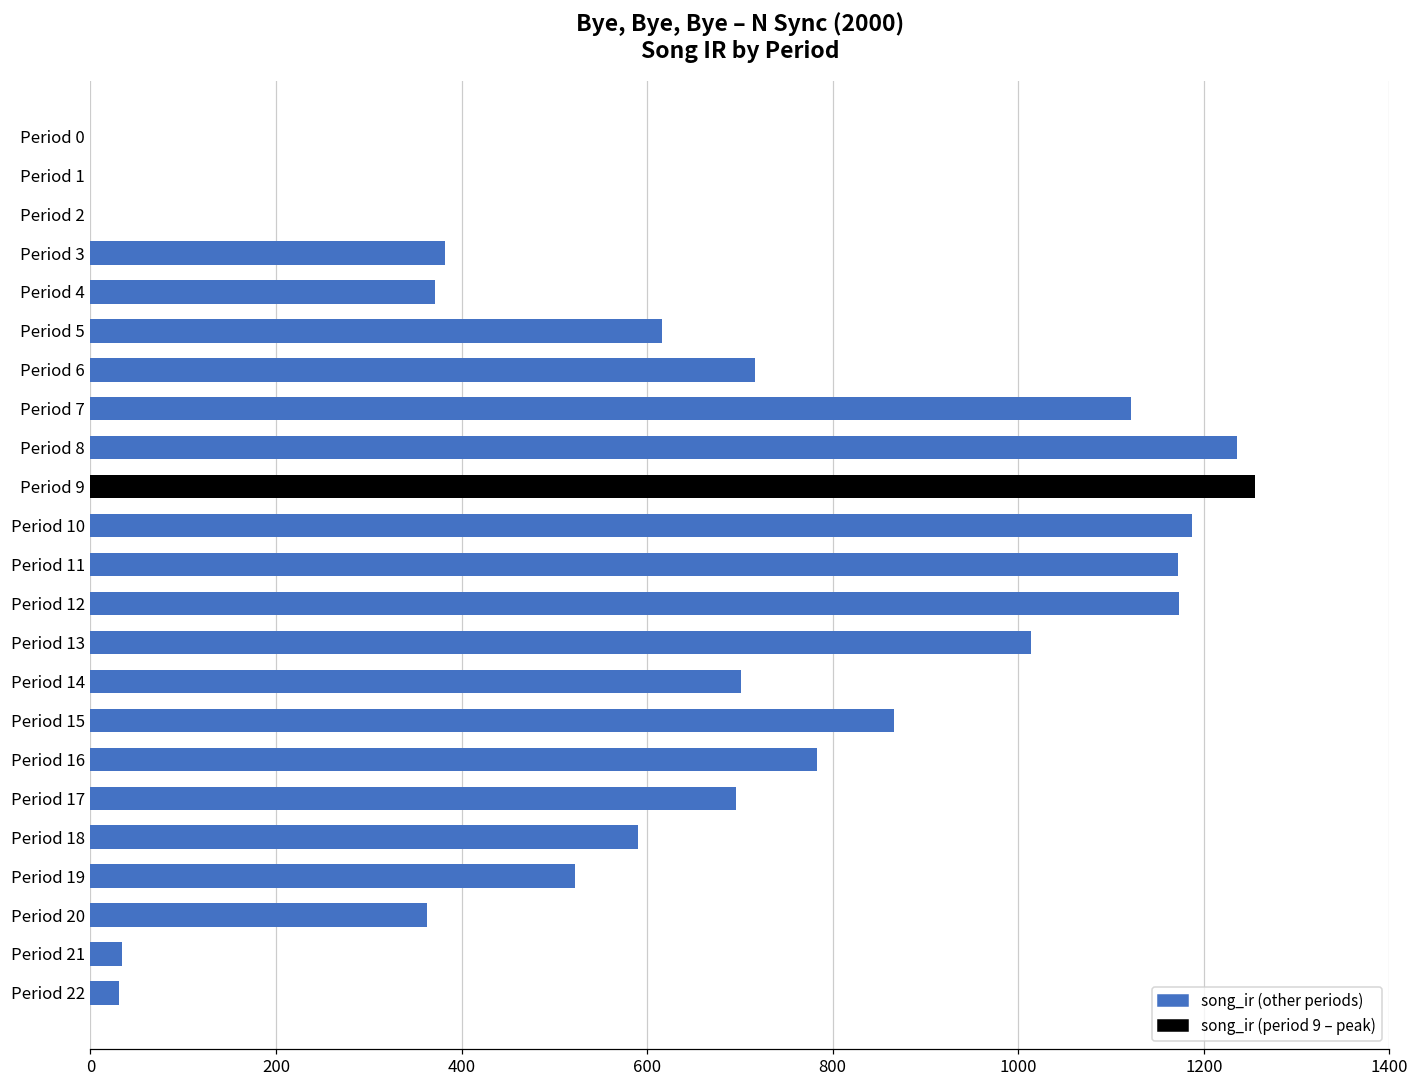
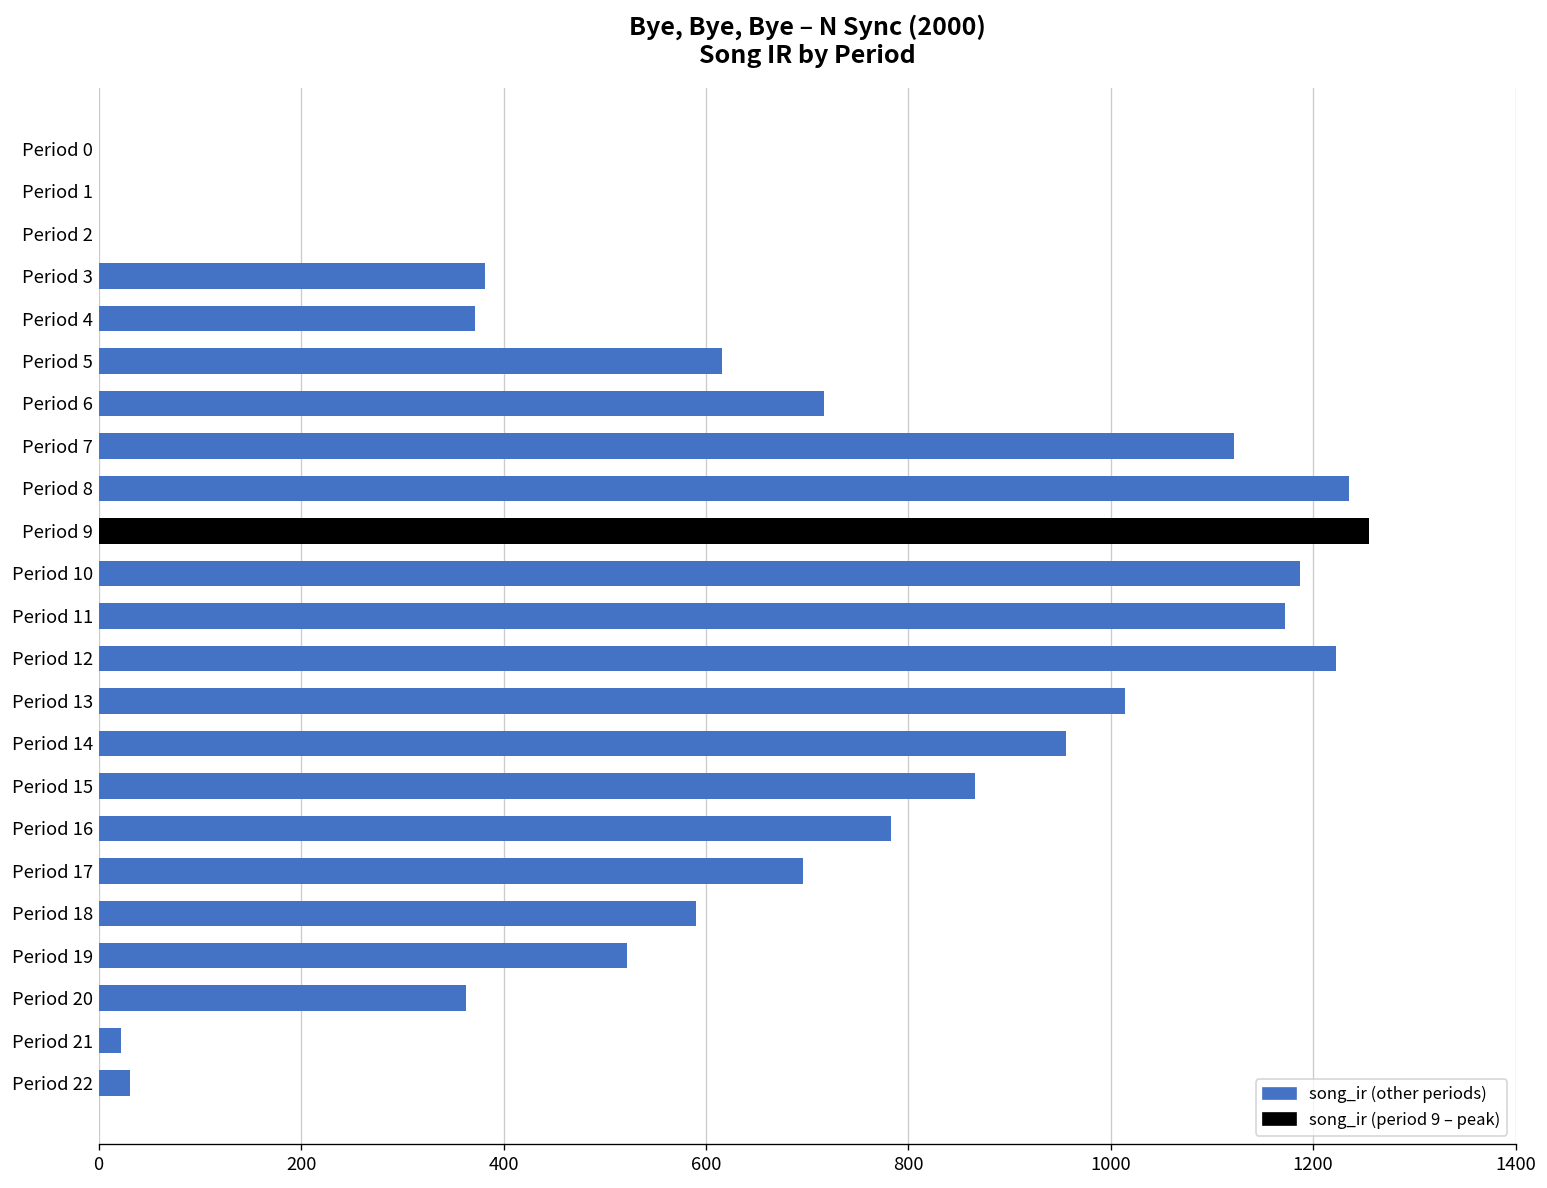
  {
    "Period 0": 0,
    "Period 1": 0,
    "Period 2": 0,
    "Period 3": 380,
    "Period 4": 370,
    "Period 5": 620,
    "Period 6": 720,
    "Period 7": 1120,
    "Period 8": 1240,
    "Period 9": 1260,
    "Period 10": 1190,
    "Period 11": 1170,
-   "Period 12": 1170,
+   "Period 12": 1220,
    "Period 13": 1010,
-   "Period 14": 700,
+   "Period 14": 960,
    "Period 15": 870,
    "Period 16": 780,
    "Period 17": 700,
    "Period 18": 590,
    "Period 19": 520,
    "Period 20": 360,
-   "Period 21": 30,
+   "Period 21": 20,
    "Period 22": 30
  }
